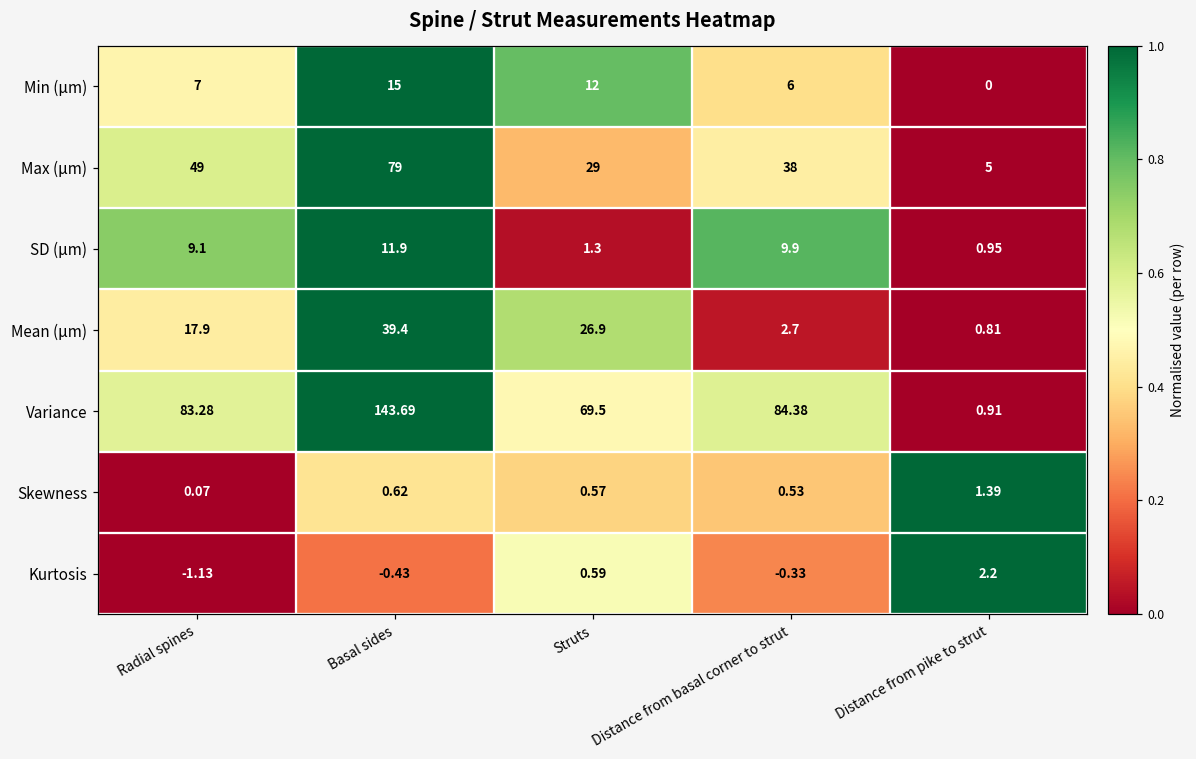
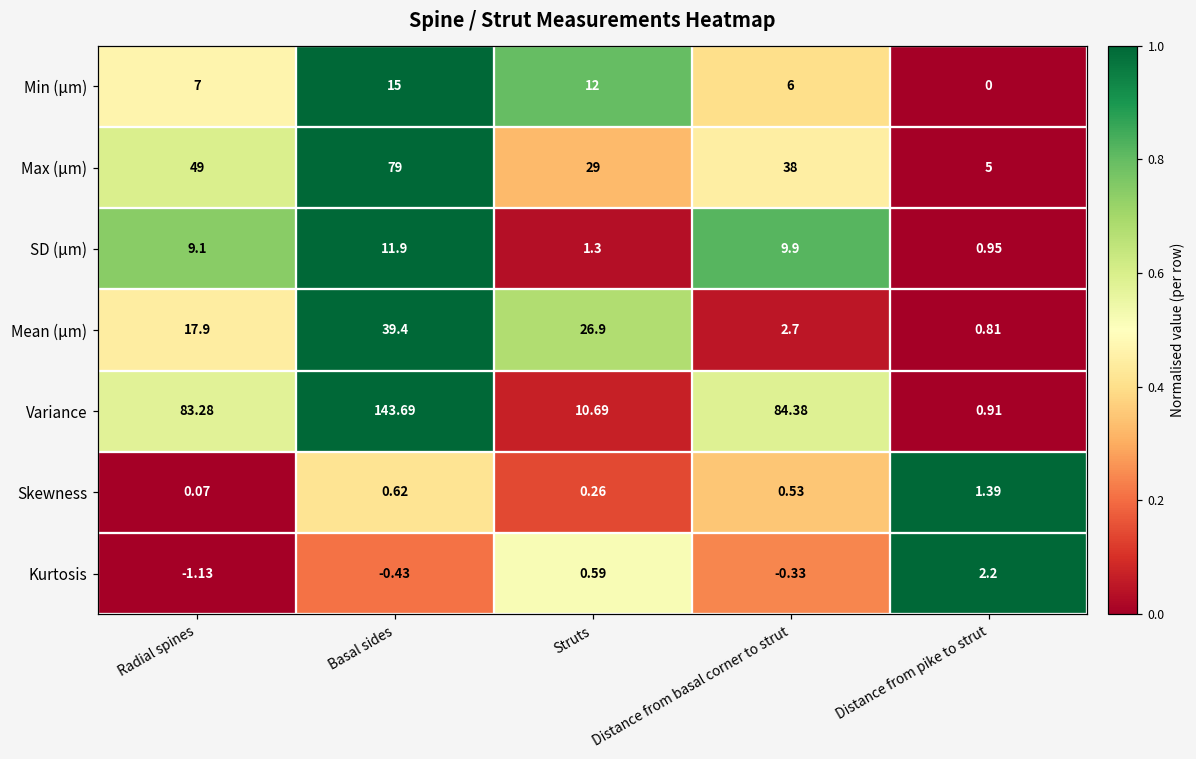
  {
    "Min (µm)": {
      "Radial spines": 7,
      "Basal sides": 15,
      "Struts": 12,
      "Distance from basal corner to strut": 6,
      "Distance from pike to strut": 0
    },
    "Max (µm)": {
      "Radial spines": 49,
      "Basal sides": 79,
      "Struts": 29,
      "Distance from basal corner to strut": 38,
      "Distance from pike to strut": 5
    },
    "SD (µm)": {
      "Radial spines": 9.1,
      "Basal sides": 11.9,
      "Struts": 1.3,
      "Distance from basal corner to strut": 9.9,
      "Distance from pike to strut": 0.95
    },
    "Mean (µm)": {
      "Radial spines": 17.9,
      "Basal sides": 39.4,
      "Struts": 26.9,
      "Distance from basal corner to strut": 2.7,
      "Distance from pike to strut": 0.81
    },
    "Variance": {
      "Radial spines": 83.28,
      "Basal sides": 143.69,
-     "Struts": 69.5,
+     "Struts": 10.69,
      "Distance from basal corner to strut": 84.38,
      "Distance from pike to strut": 0.91
    },
    "Skewness": {
      "Radial spines": 0.07,
      "Basal sides": 0.62,
-     "Struts": 0.57,
+     "Struts": 0.26,
      "Distance from basal corner to strut": 0.53,
      "Distance from pike to strut": 1.39
    },
    "Kurtosis": {
      "Radial spines": -1.13,
      "Basal sides": -0.43,
      "Struts": 0.59,
      "Distance from basal corner to strut": -0.33,
      "Distance from pike to strut": 2.2
    }
  }
